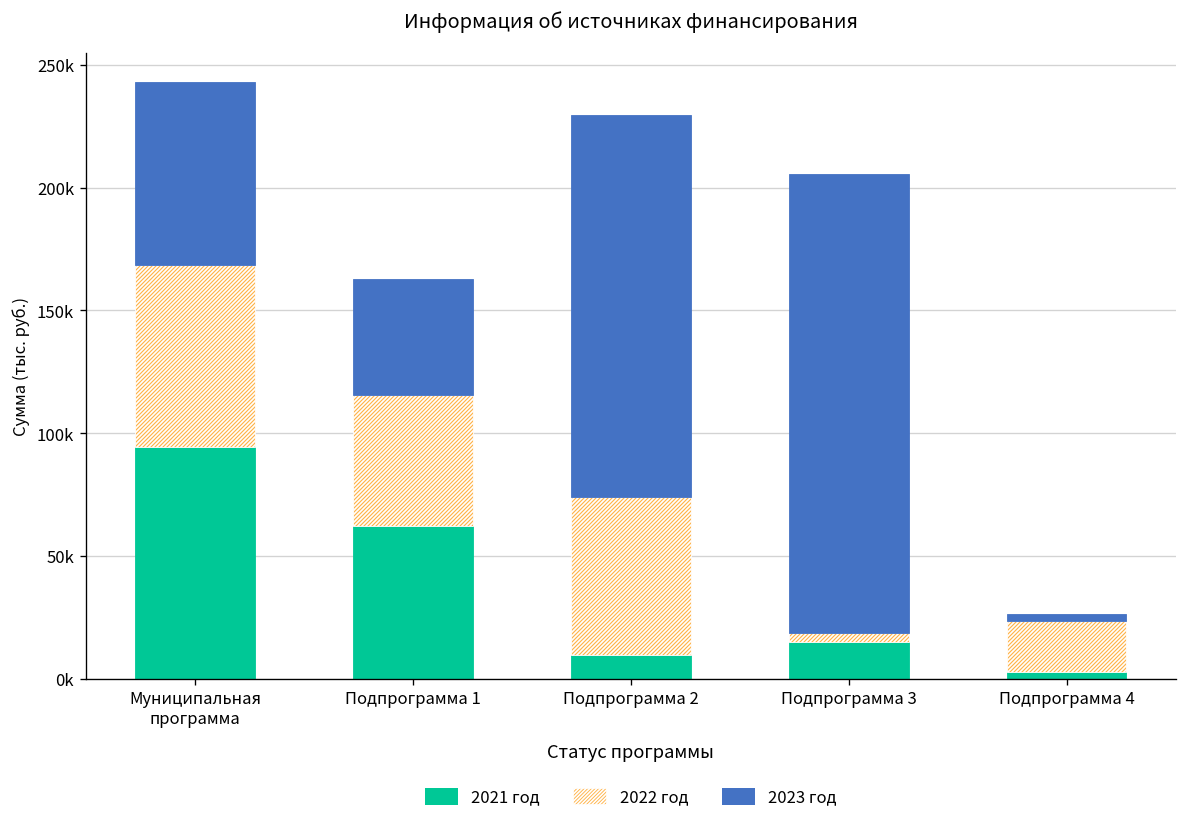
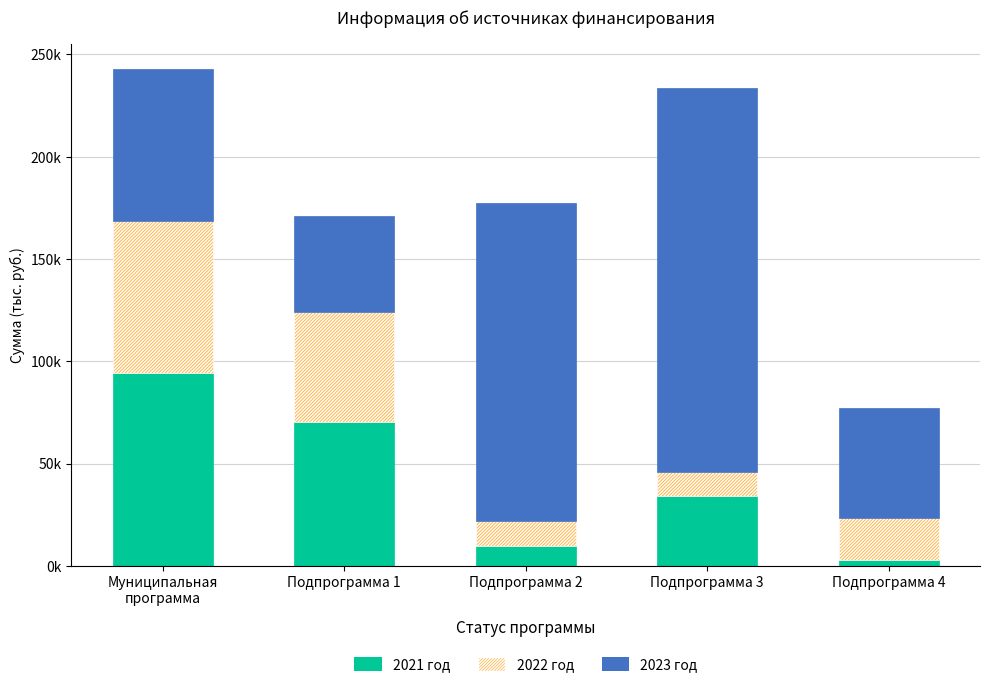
  {
    "2021 год": {
      "Муниципальная программа": 95000,
-     "Подпрограмма 1": 62000,
+     "Подпрограмма 1": 70000,
      "Подпрограмма 2": 10000,
-     "Подпрограмма 3": 15000,
+     "Подпрограмма 3": 34000,
      "Подпрограмма 4": 3000
    },
    "2022 год": {
      "Муниципальная программа": 74000,
      "Подпрограмма 1": 54000,
-     "Подпрограмма 2": 64000,
-     "Подпрограмма 3": 3000,
+     "Подпрограмма 2": 12000,
+     "Подпрограмма 3": 12000,
      "Подпрограмма 4": 21000
    },
    "2023 год": {
      "Муниципальная программа": 74000,
      "Подпрограмма 1": 47000,
      "Подпрограмма 2": 156000,
      "Подпрограмма 3": 187000,
-     "Подпрограмма 4": 3000
+     "Подпрограмма 4": 54000
    }
  }
